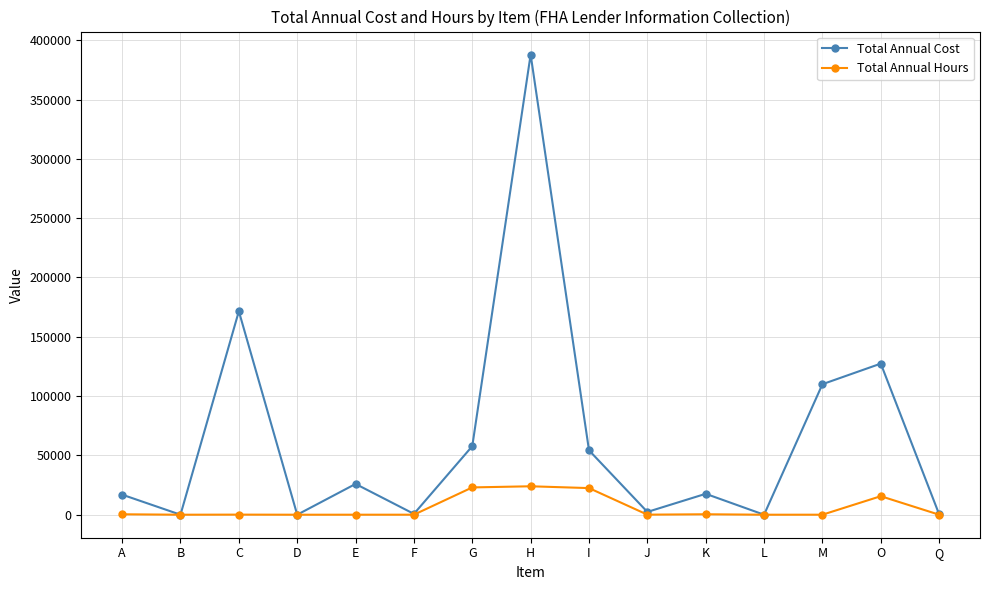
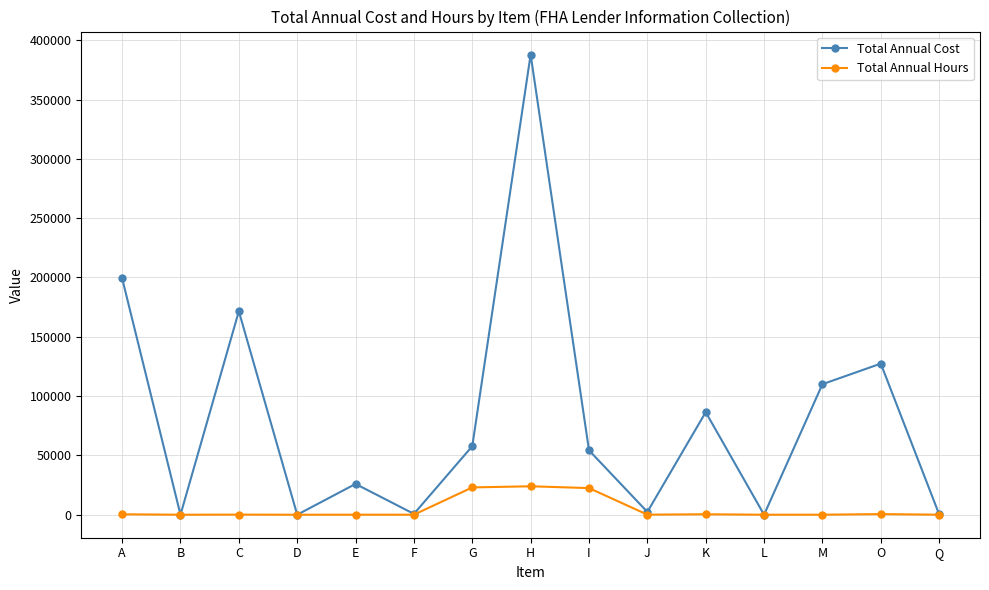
  {
    "Total Annual Cost": {
-     "A": 17000,
+     "A": 199000,
      "C": 172000,
      "E": 26000,
      "G": 58000,
      "H": 388000,
      "I": 54000,
      "J": 2000,
-     "K": 18000,
+     "K": 86000,
      "M": 110000,
      "O": 127000
    },
    "Total Annual Hours": {
      "A": 0,
      "C": 0,
      "E": 0,
      "G": 23000,
      "H": 24000,
      "I": 22000,
      "J": 0,
      "K": 0,
      "M": 0,
-     "O": 16000
+     "O": 1000
    }
  }
